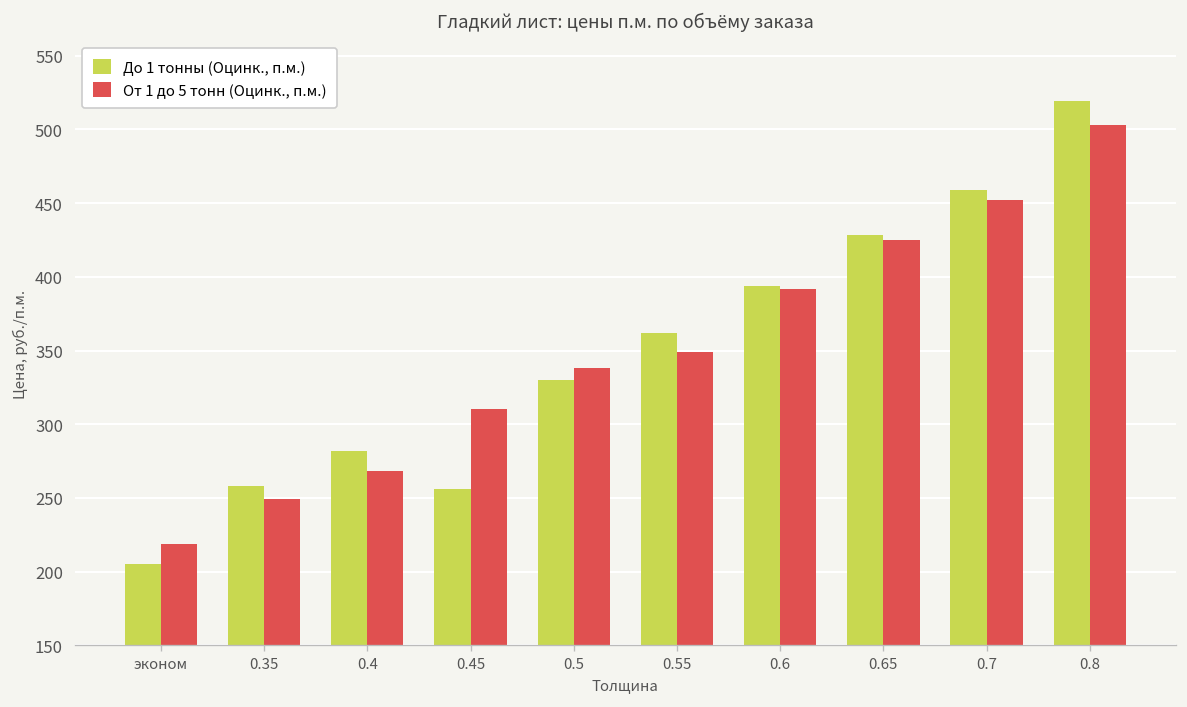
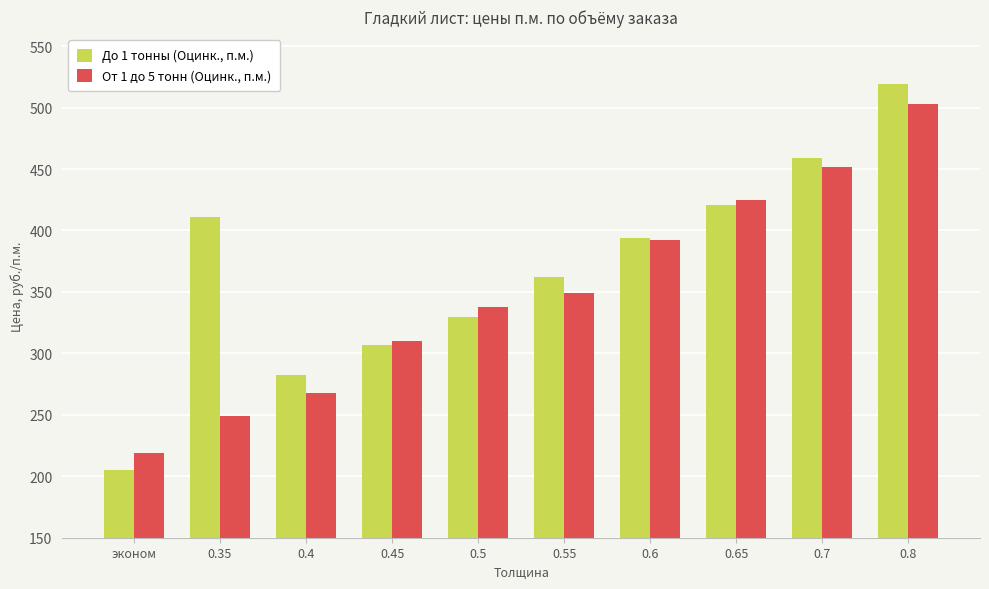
  {
    "До 1 тонны (Оцинк., п.м.)": {
      "эконом": 205,
-     "0.35": 258,
+     "0.35": 411,
      "0.4": 282,
-     "0.45": 256,
+     "0.45": 307,
      "0.5": 330,
      "0.55": 362,
      "0.6": 394,
-     "0.65": 428,
+     "0.65": 421,
      "0.7": 459,
      "0.8": 519
    },
    "От 1 до 5 тонн (Оцинк., п.м.)": {
      "эконом": 219,
      "0.35": 249,
      "0.4": 268,
      "0.45": 310,
      "0.5": 338,
      "0.55": 349,
      "0.6": 392,
      "0.65": 425,
      "0.7": 452,
      "0.8": 503
    }
  }
